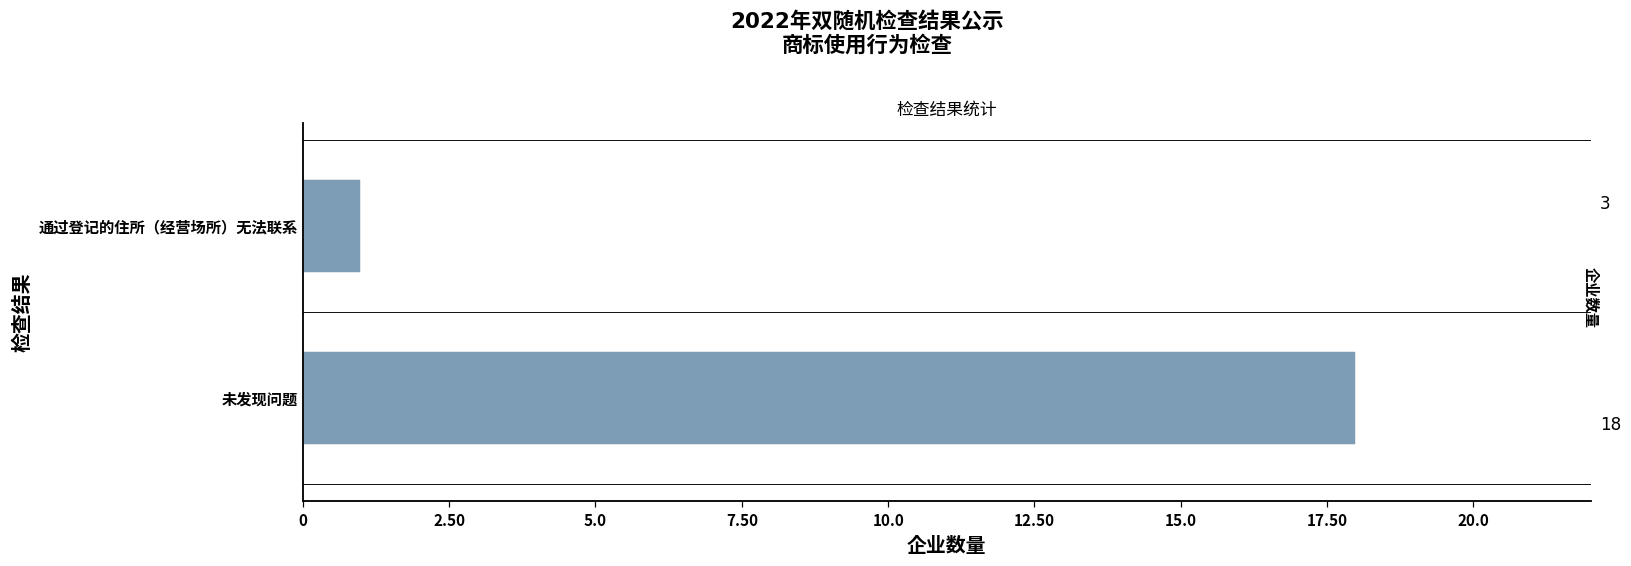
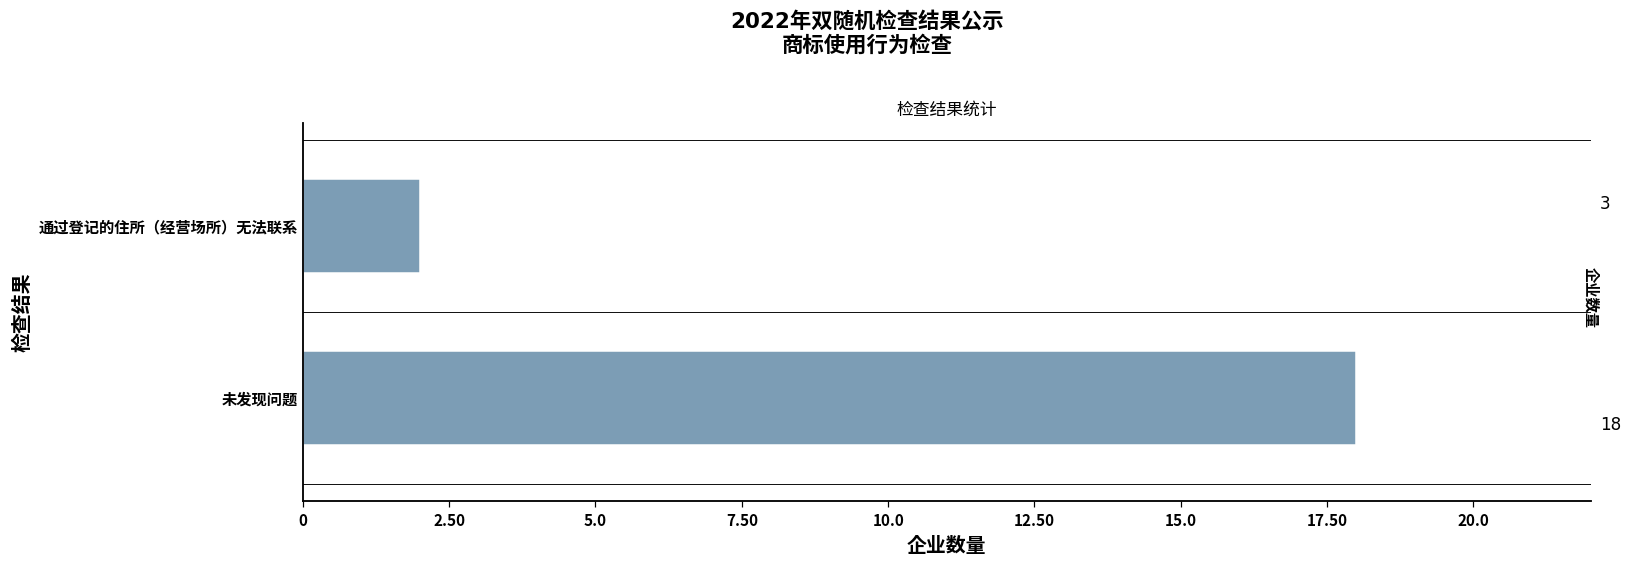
  {
-   "通过登记的住所（经营场所）无法联系": 1,
+   "通过登记的住所（经营场所）无法联系": 2,
    "未发现问题": 18
  }
